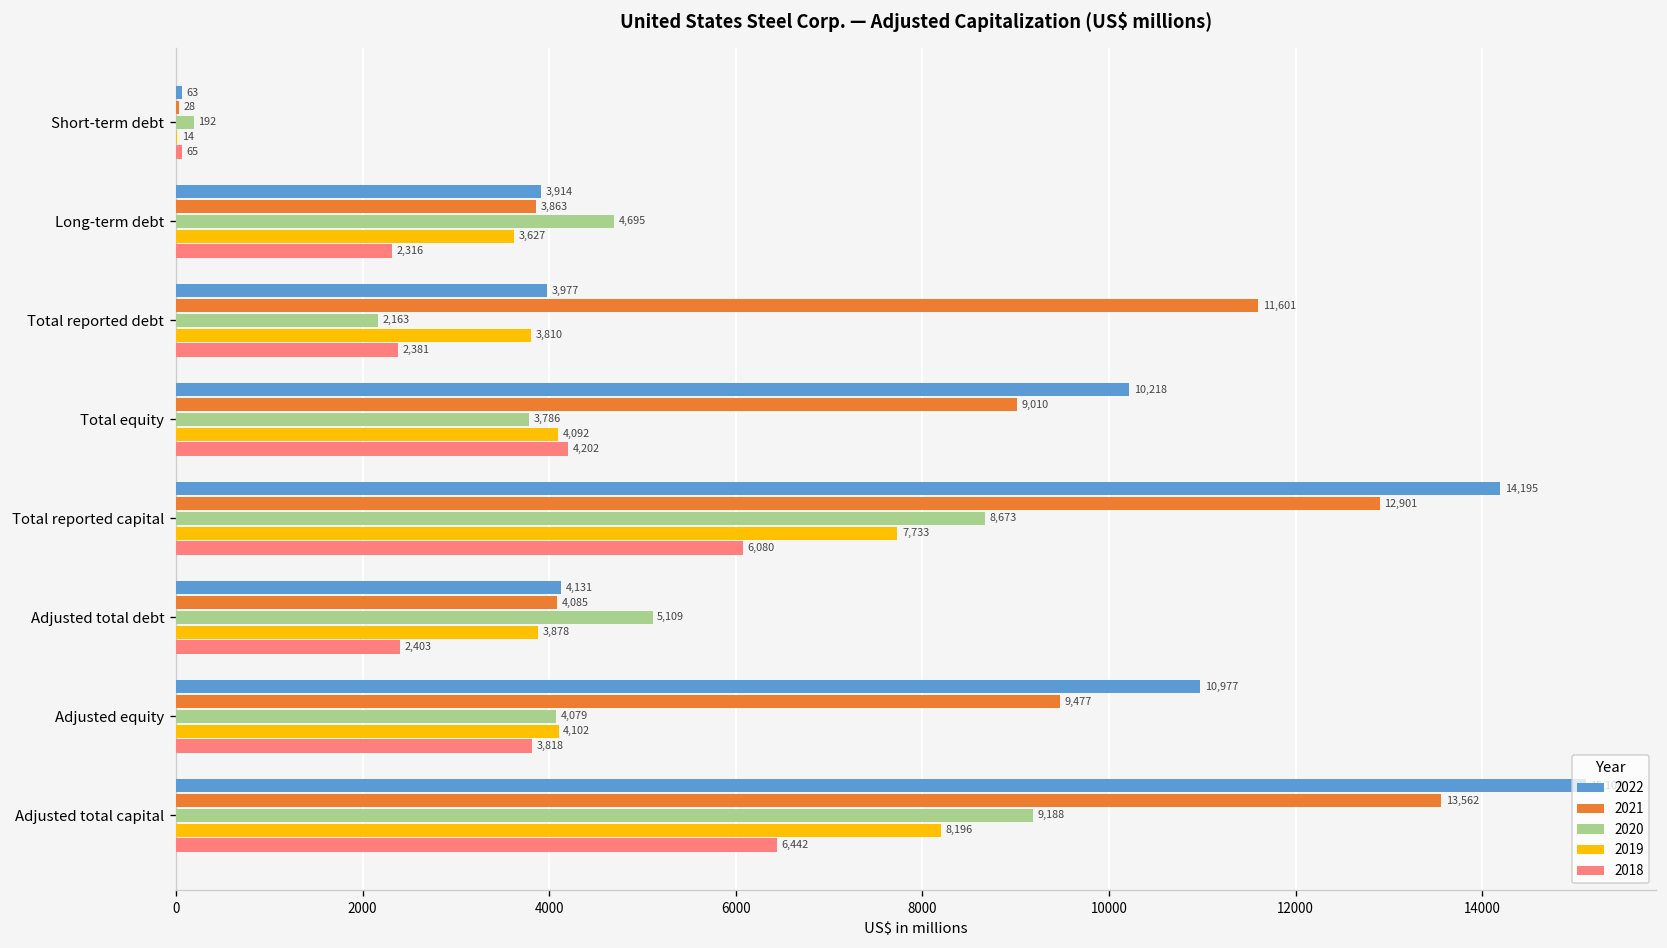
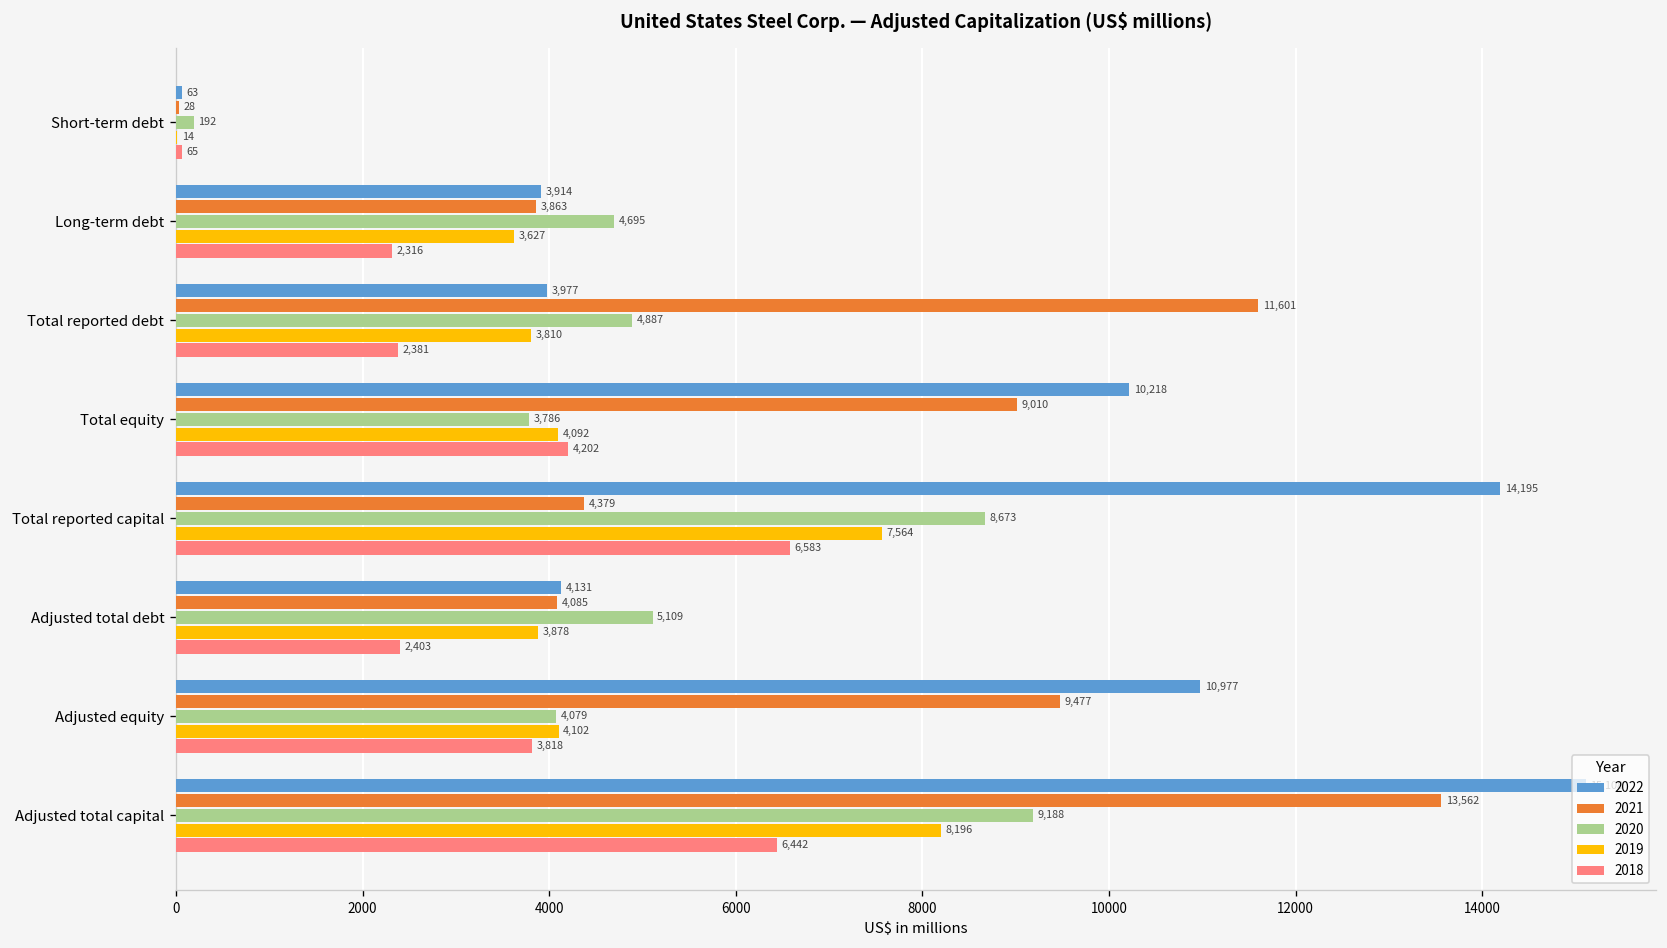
  {
    "2022": {
      "Short-term debt": "63",
      "Long-term debt": "3,914",
      "Total reported debt": "3,977",
      "Total equity": "10,218",
      "Total reported capital": "14,195",
      "Adjusted total debt": "4,131",
      "Adjusted equity": "10,977"
    },
    "2021": {
      "Short-term debt": "28",
      "Long-term debt": "3,863",
      "Total reported debt": "11,601",
      "Total equity": "9,010",
-     "Total reported capital": "12,901",
+     "Total reported capital": "4,379",
      "Adjusted total debt": "4,085",
      "Adjusted equity": "9,477",
      "Adjusted total capital": "13,562"
    },
    "2020": {
      "Short-term debt": "192",
      "Long-term debt": "4,695",
-     "Total reported debt": "2,163",
+     "Total reported debt": "4,887",
      "Total equity": "3,786",
      "Total reported capital": "8,673",
      "Adjusted total debt": "5,109",
      "Adjusted equity": "4,079",
      "Adjusted total capital": "9,188"
    },
    "2019": {
      "Short-term debt": "14",
      "Long-term debt": "3,627",
      "Total reported debt": "3,810",
      "Total equity": "4,092",
-     "Total reported capital": "7,733",
+     "Total reported capital": "7,564",
      "Adjusted total debt": "3,878",
      "Adjusted equity": "4,102",
      "Adjusted total capital": "8,196"
    },
    "2018": {
      "Short-term debt": "65",
      "Long-term debt": "2,316",
      "Total reported debt": "2,381",
      "Total equity": "4,202",
-     "Total reported capital": "6,080",
+     "Total reported capital": "6,583",
      "Adjusted total debt": "2,403",
      "Adjusted equity": "3,818",
      "Adjusted total capital": "6,442"
    }
  }
